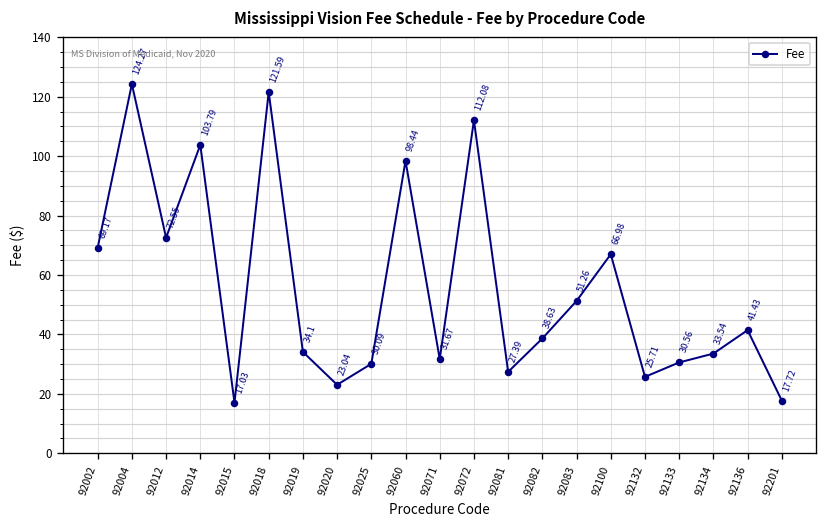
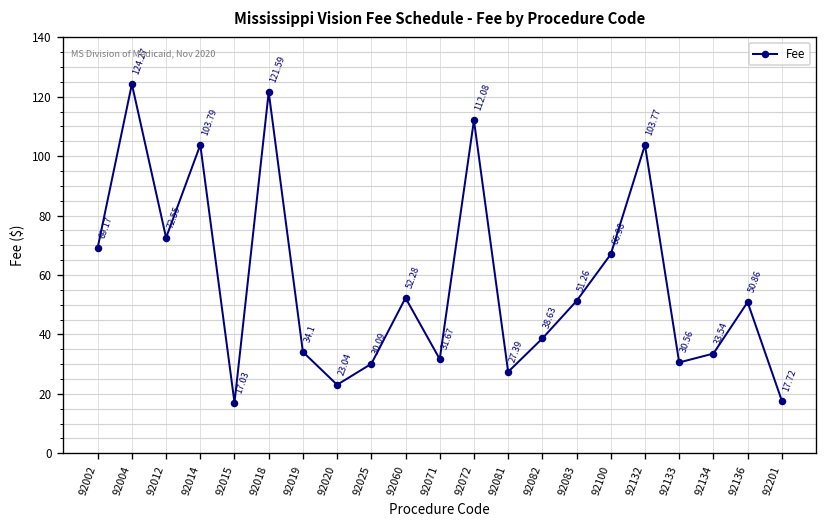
  {
    "92002": 69.17,
    "92012": 72.55,
    "92014": 103.79,
    "92015": 17.03,
    "92018": 121.59,
    "92019": 34.1,
    "92020": 23.04,
    "92025": 30.09,
-   "92060": 98.44,
+   "92060": 52.28,
    "92071": 31.67,
    "92072": 112.08,
    "92081": 27.39,
    "92082": 38.63,
    "92083": 51.26,
    "92100": 66.98,
-   "92132": 25.71,
+   "92132": 103.77,
    "92133": 30.56,
    "92134": 33.54,
-   "92136": 41.43,
+   "92136": 50.86,
    "92201": 17.72
  }
